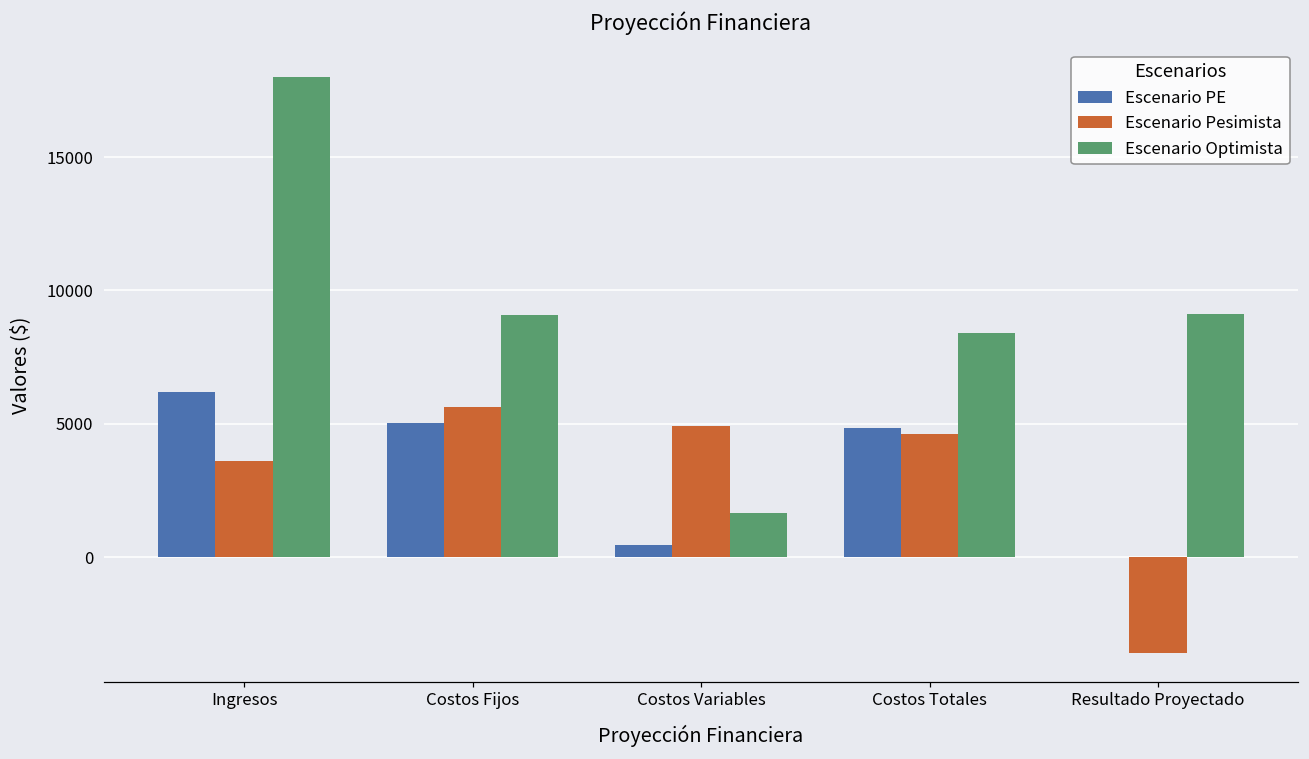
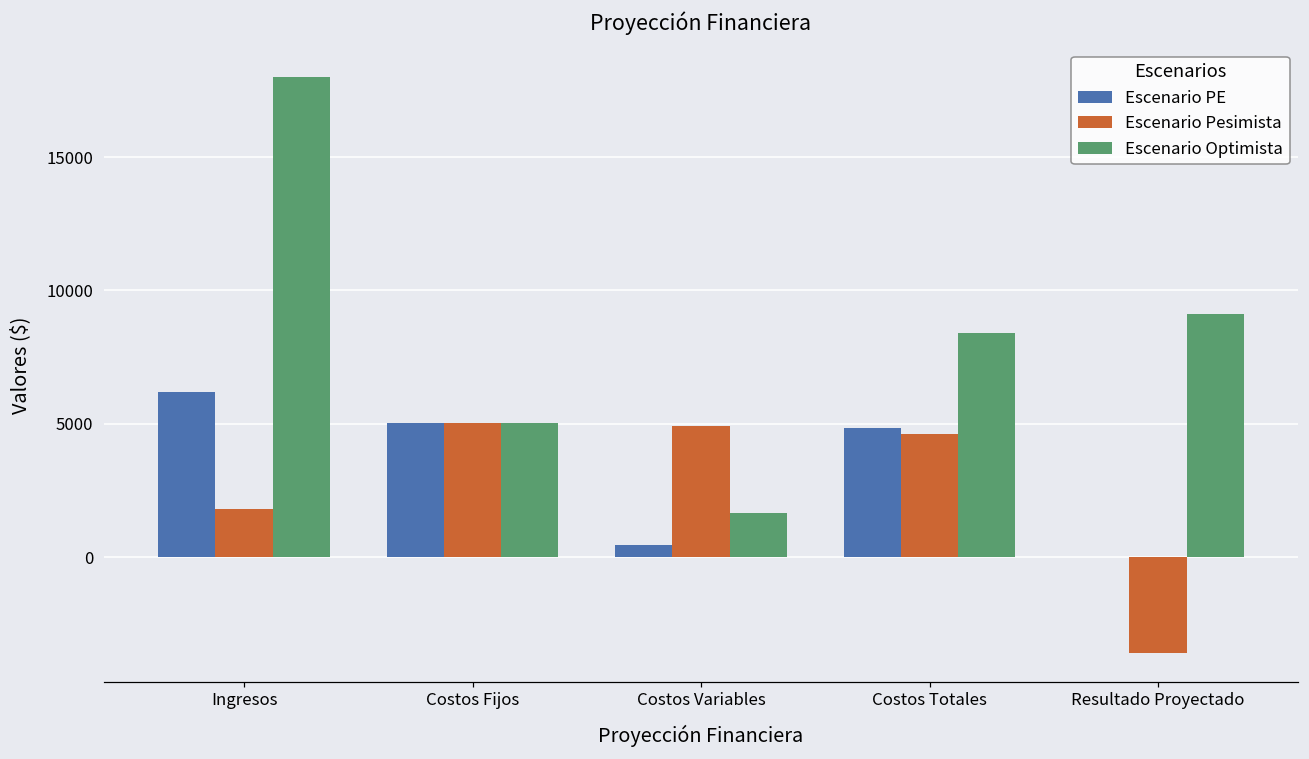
  {
    "Escenario PE": {
      "Ingresos": 6200,
      "Costos Fijos": 5100,
      "Costos Variables": 400,
      "Costos Totales": 4900,
      "Resultado Proyectado": 0
    },
    "Escenario Pesimista": {
-     "Ingresos": 3600,
-     "Costos Fijos": 5600,
+     "Ingresos": 1800,
+     "Costos Fijos": 5100,
      "Costos Variables": 4900,
      "Costos Totales": 4600,
      "Resultado Proyectado": -3600
    },
    "Escenario Optimista": {
      "Ingresos": 18000,
-     "Costos Fijos": 9100,
+     "Costos Fijos": 5100,
      "Costos Variables": 1700,
      "Costos Totales": 8400,
      "Resultado Proyectado": 9100
    }
  }
